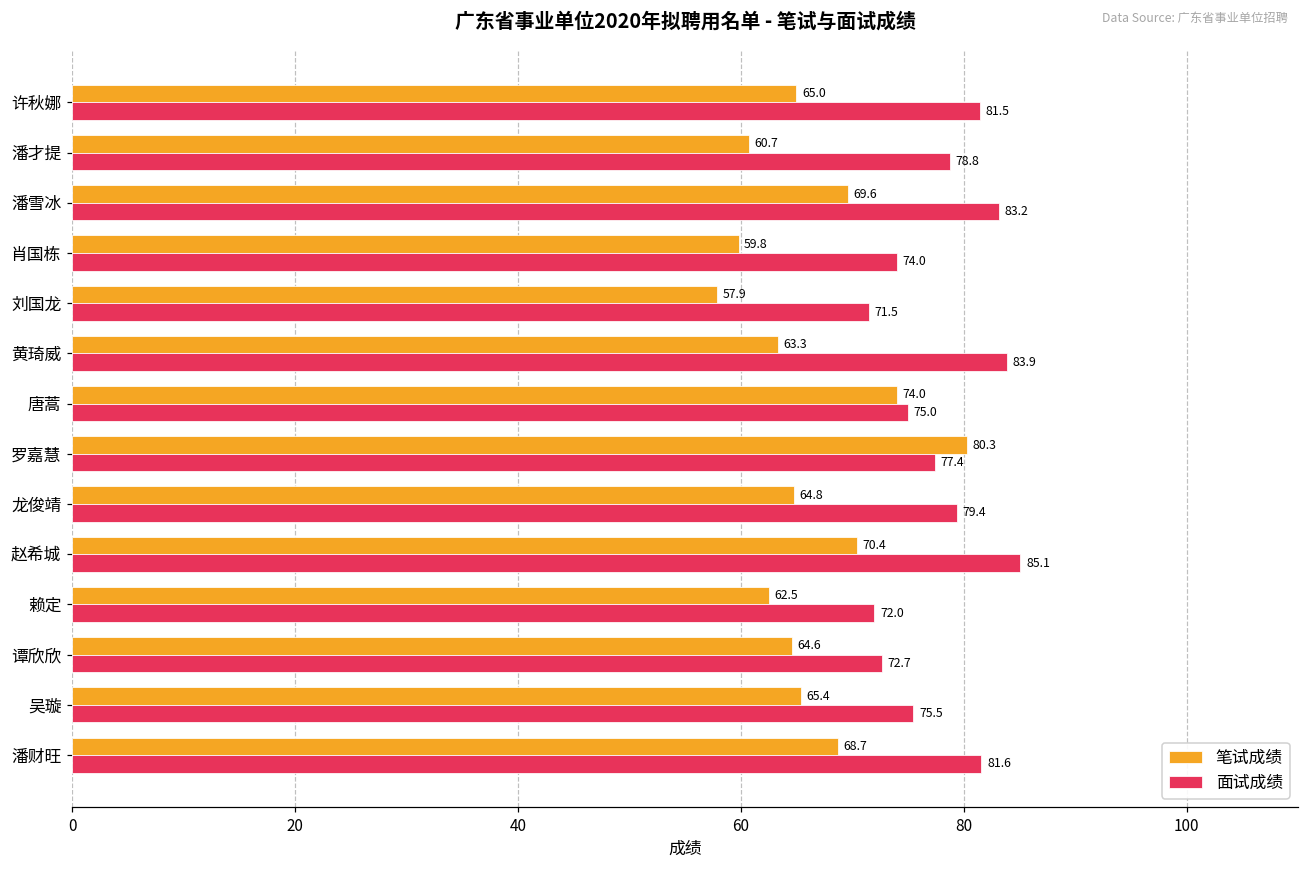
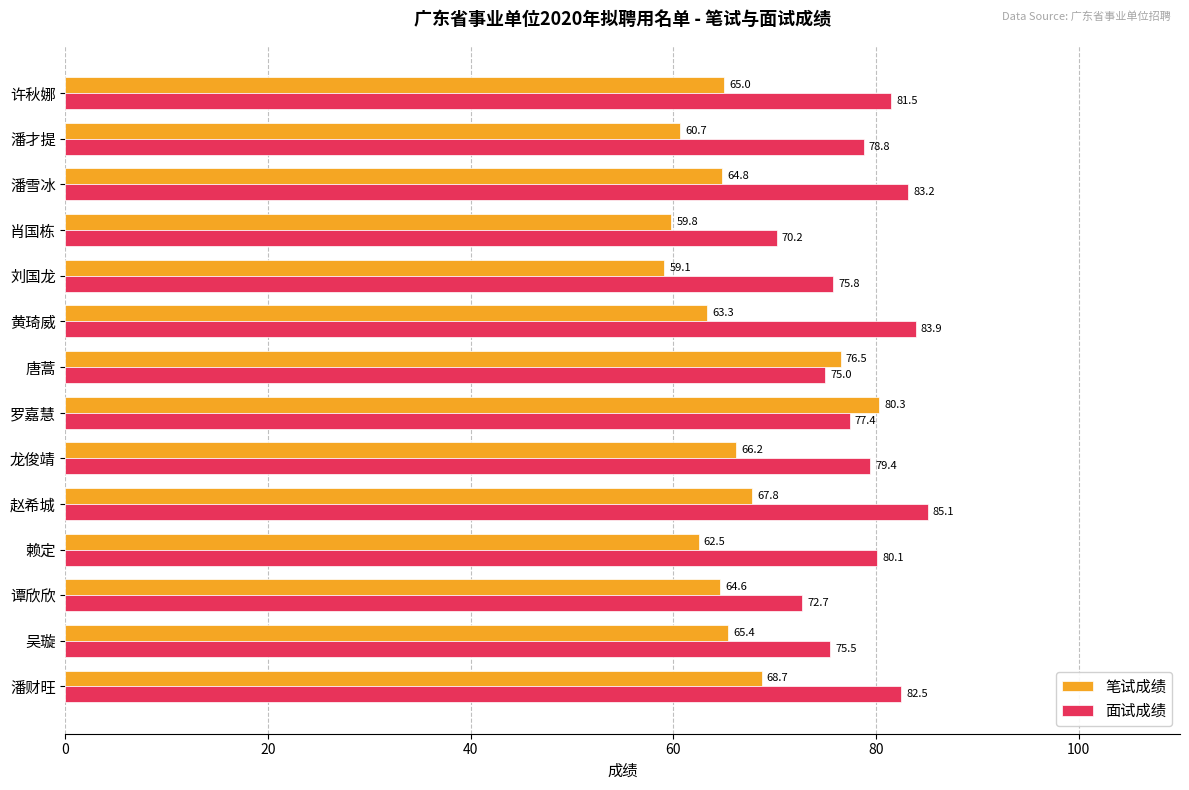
  {
    "笔试成绩": {
      "许秋娜": 65.0,
      "潘才提": 60.7,
-     "潘雪冰": 69.6,
+     "潘雪冰": 64.8,
      "肖国栋": 59.8,
-     "刘国龙": 57.9,
+     "刘国龙": 59.1,
      "黄琦威": 63.3,
-     "唐蒿": 74.0,
+     "唐蒿": 76.5,
      "罗嘉慧": 80.3,
-     "龙俊靖": 64.8,
-     "赵希城": 70.4,
+     "龙俊靖": 66.2,
+     "赵希城": 67.8,
      "赖定": 62.5,
      "谭欣欣": 64.6,
      "吴璇": 65.4,
      "潘财旺": 68.7
    },
    "面试成绩": {
      "许秋娜": 81.5,
      "潘才提": 78.8,
      "潘雪冰": 83.2,
-     "肖国栋": 74.0,
-     "刘国龙": 71.5,
+     "肖国栋": 70.2,
+     "刘国龙": 75.8,
      "黄琦威": 83.9,
      "唐蒿": 75.0,
      "罗嘉慧": 77.4,
      "龙俊靖": 79.4,
      "赵希城": 85.1,
-     "赖定": 72.0,
+     "赖定": 80.1,
      "谭欣欣": 72.7,
      "吴璇": 75.5,
-     "潘财旺": 81.6
+     "潘财旺": 82.5
    }
  }
